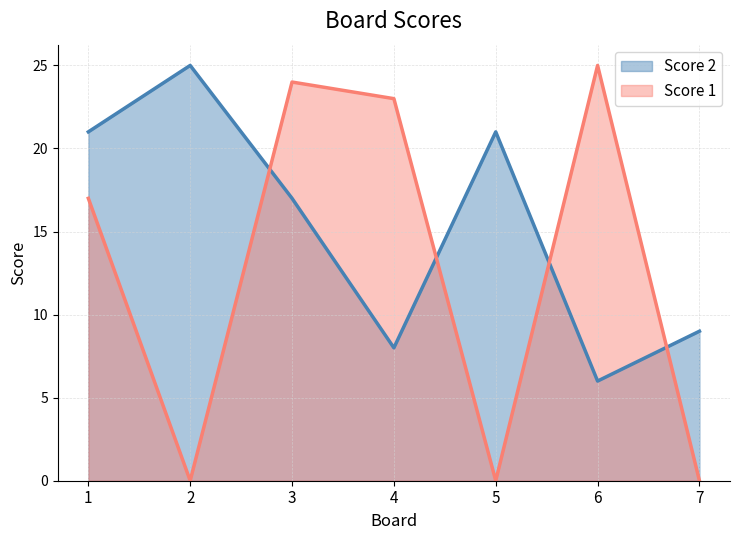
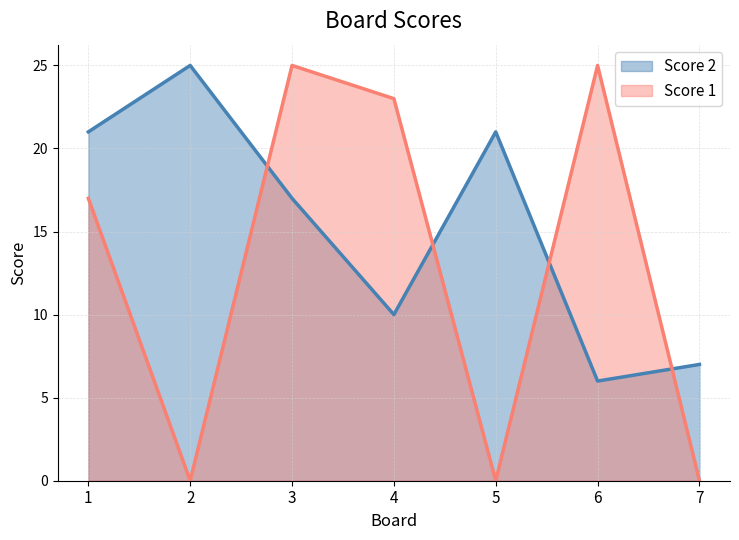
  {
    "Score 2": {
      "1": 21,
      "2": 25,
      "3": 17,
-     "4": 8,
+     "4": 10,
      "5": 21,
      "6": 6,
-     "7": 9
+     "7": 7
    },
    "Score 1": {
      "1": 17,
      "2": 0,
-     "3": 24,
+     "3": 25,
      "4": 23,
      "5": 0,
      "6": 25,
      "7": 0
    }
  }
